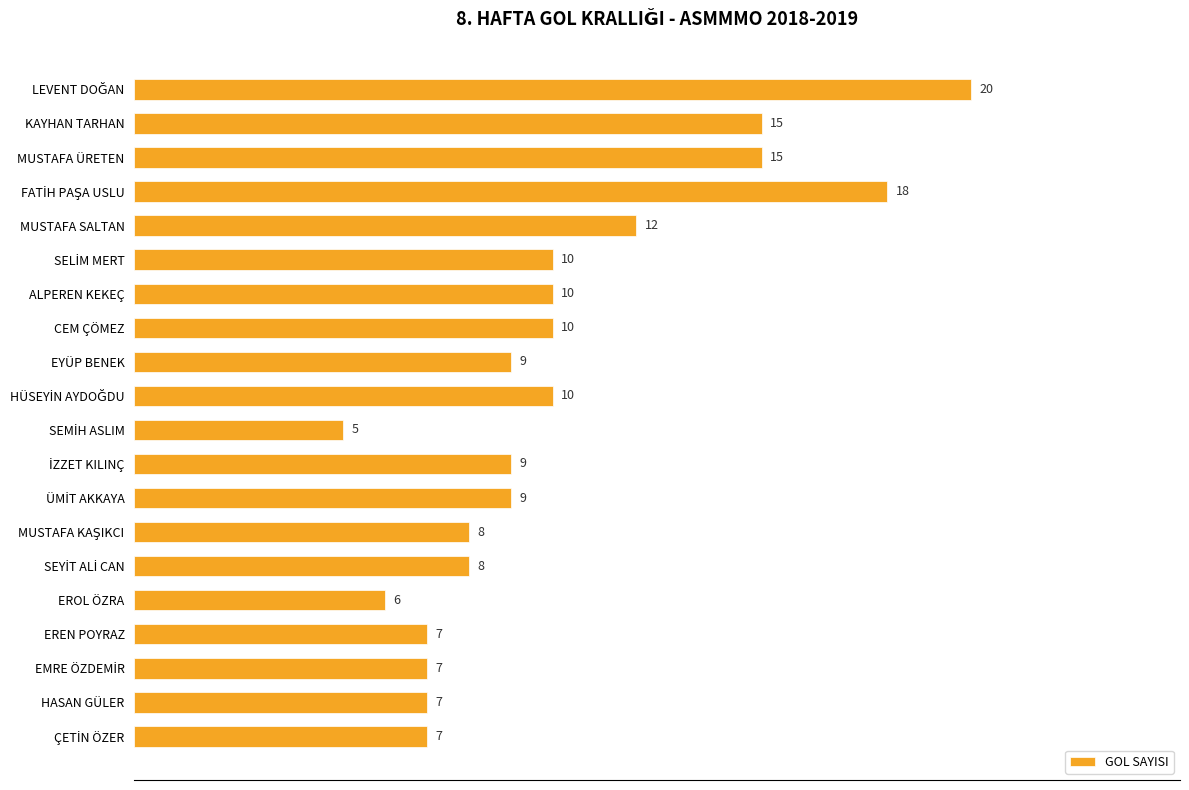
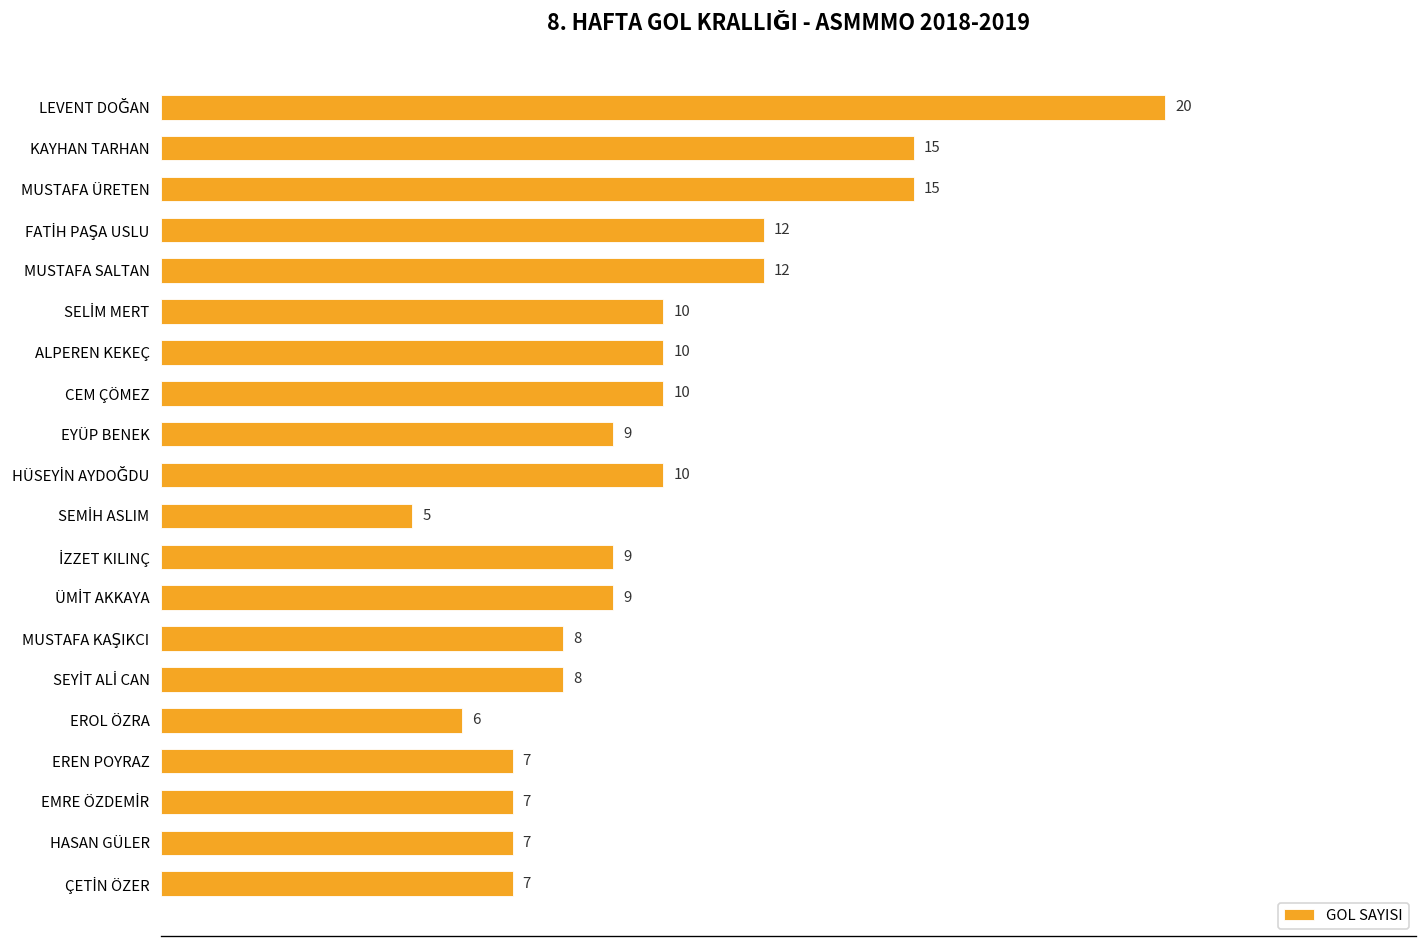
  {
    "LEVENT DOĞAN": 20,
    "KAYHAN TARHAN": 15,
    "MUSTAFA ÜRETEN": 15,
-   "FATİH PAŞA USLU": 18,
+   "FATİH PAŞA USLU": 12,
    "MUSTAFA SALTAN": 12,
    "SELİM MERT": 10,
    "ALPEREN KEKEÇ": 10,
    "CEM ÇÖMEZ": 10,
    "EYÜP BENEK": 9,
    "HÜSEYİN AYDOĞDU": 10,
    "SEMİH ASLIM": 5,
    "İZZET KILINÇ": 9,
    "ÜMİT AKKAYA": 9,
    "MUSTAFA KAŞIKCI": 8,
    "SEYİT ALİ CAN": 8,
    "EROL ÖZRA": 6,
    "EREN POYRAZ": 7,
    "EMRE ÖZDEMİR": 7,
    "HASAN GÜLER": 7,
    "ÇETİN ÖZER": 7
  }
